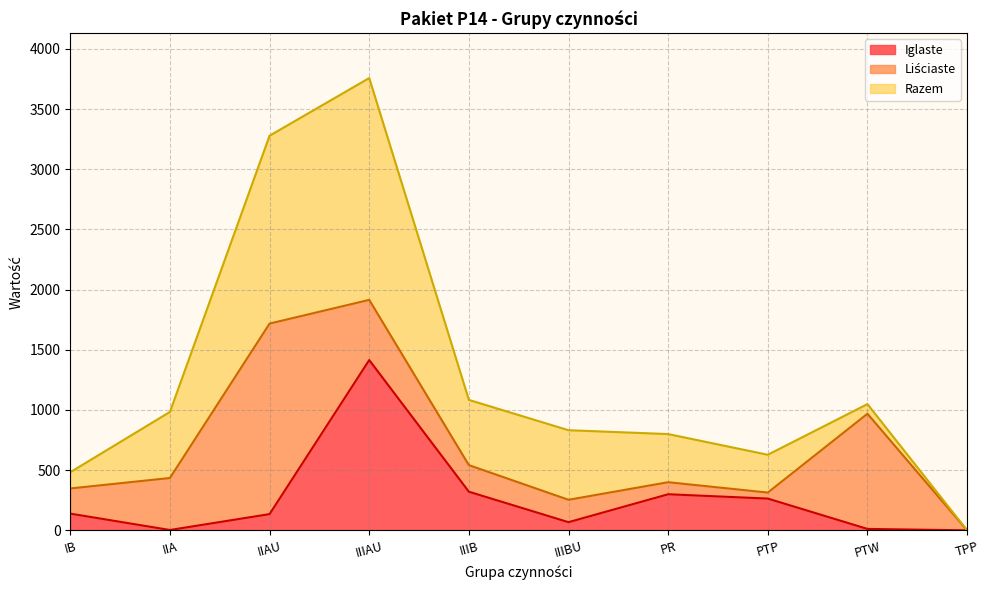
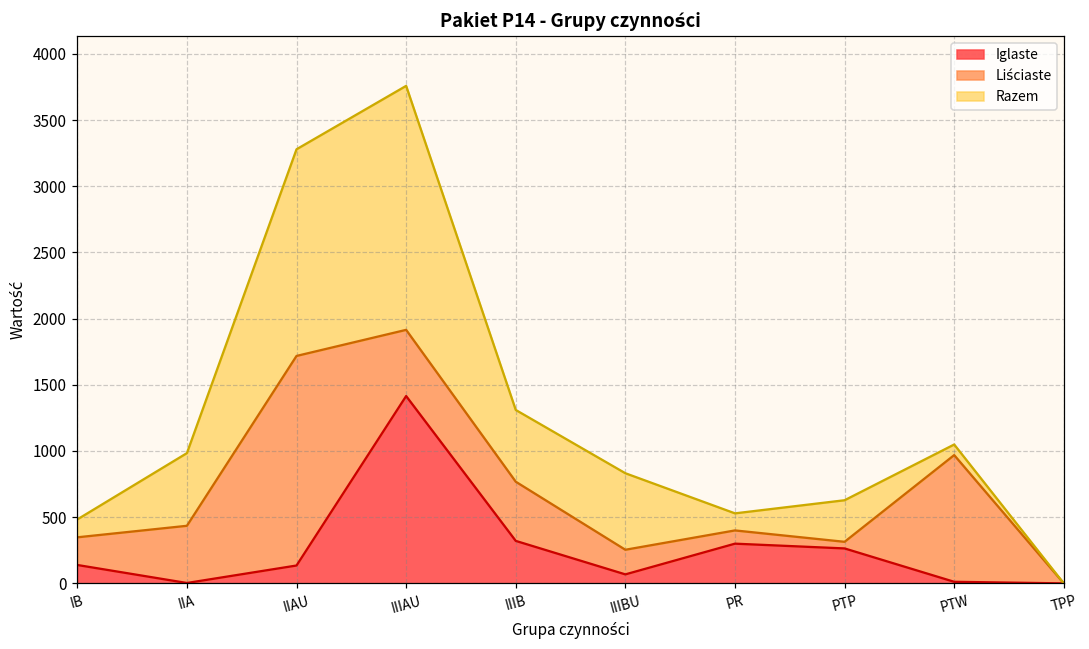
  {
    "Iglaste": {
      "IB": 140,
      "IIA": 0,
      "IIAU": 140,
      "IIIAU": 1420,
      "IIIB": 320,
      "IIIBU": 70,
      "PR": 300,
      "PTP": 260,
      "PTW": 10
    },
    "Liściaste": {
      "IB": 210,
      "IIA": 430,
      "IIAU": 1580,
      "IIIAU": 500,
-     "IIIB": 220,
+     "IIIB": 450,
      "IIIBU": 190,
      "PR": 100,
      "PTP": 50,
      "PTW": 960
    },
    "Razem": {
      "IB": 140,
      "IIA": 550,
      "IIAU": 1560,
      "IIIAU": 1840,
      "IIIB": 540,
      "IIIBU": 580,
-     "PR": 400,
+     "PR": 130,
      "PTP": 310,
      "PTW": 80
    }
  }
